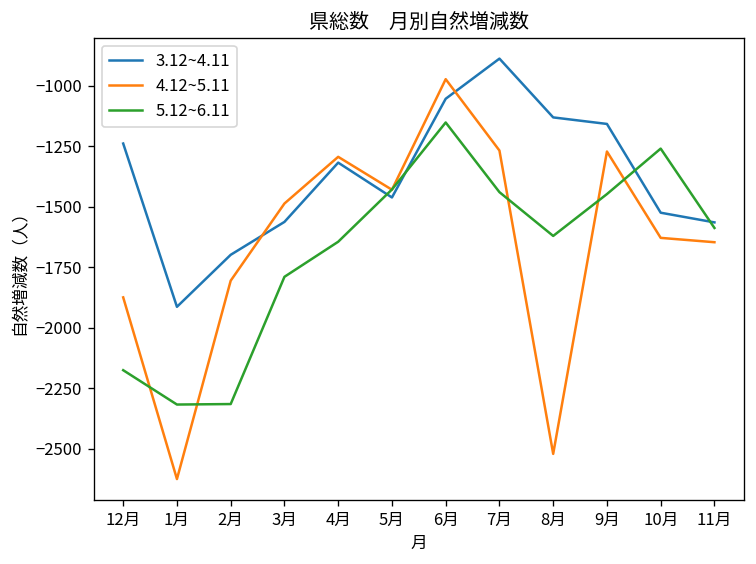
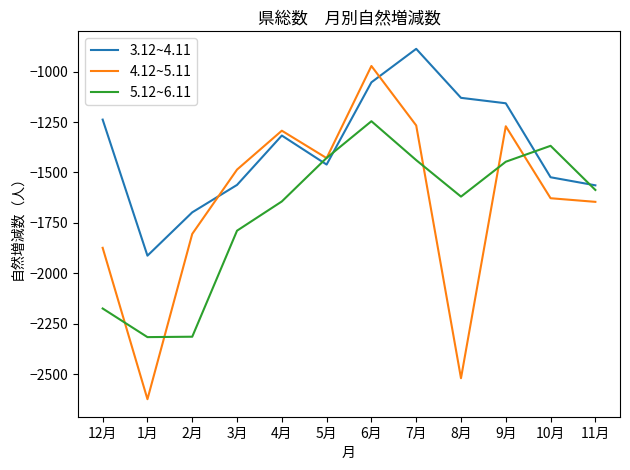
  {
    "3.12~4.11": {
      "12月": -1240,
      "1月": -1910,
      "2月": -1700,
      "3月": -1560,
      "4月": -1320,
      "5月": -1460,
      "6月": -1050,
      "7月": -890,
      "8月": -1130,
      "9月": -1160,
      "10月": -1520,
      "11月": -1560
    },
    "4.12~5.11": {
      "12月": -1870,
      "1月": -2630,
      "2月": -1810,
      "3月": -1490,
      "4月": -1290,
      "6月": -970,
      "7月": -1270,
      "8月": -2520,
      "9月": -1270,
      "10月": -1630,
      "11月": -1650
    },
    "5.12~6.11": {
      "12月": -2180,
      "1月": -2320,
      "2月": -2320,
      "3月": -1790,
      "4月": -1640,
-     "6月": -1150,
+     "6月": -1250,
      "7月": -1440,
      "8月": -1620,
      "9月": -1450,
-     "10月": -1260,
+     "10月": -1370,
      "11月": -1590
    }
  }
